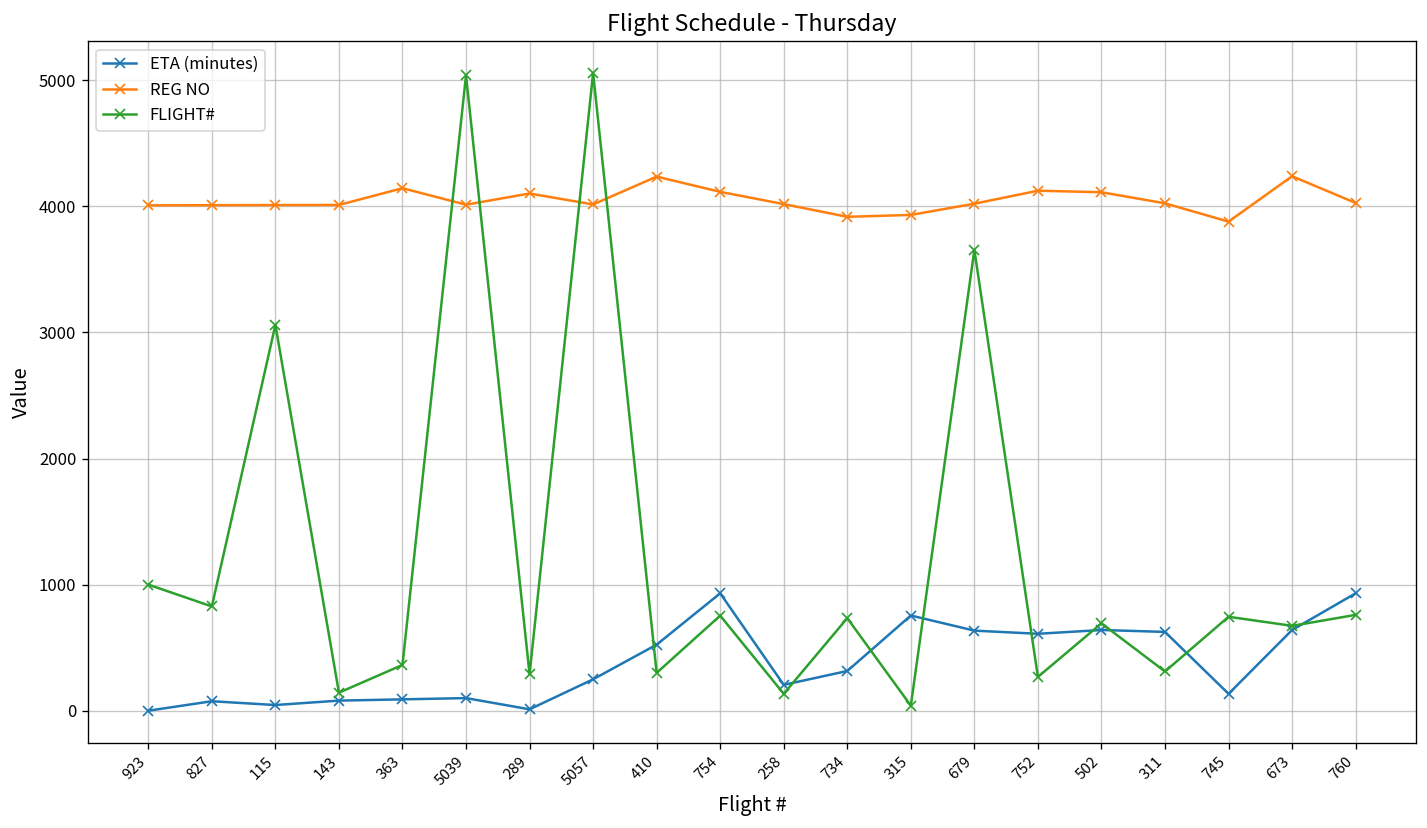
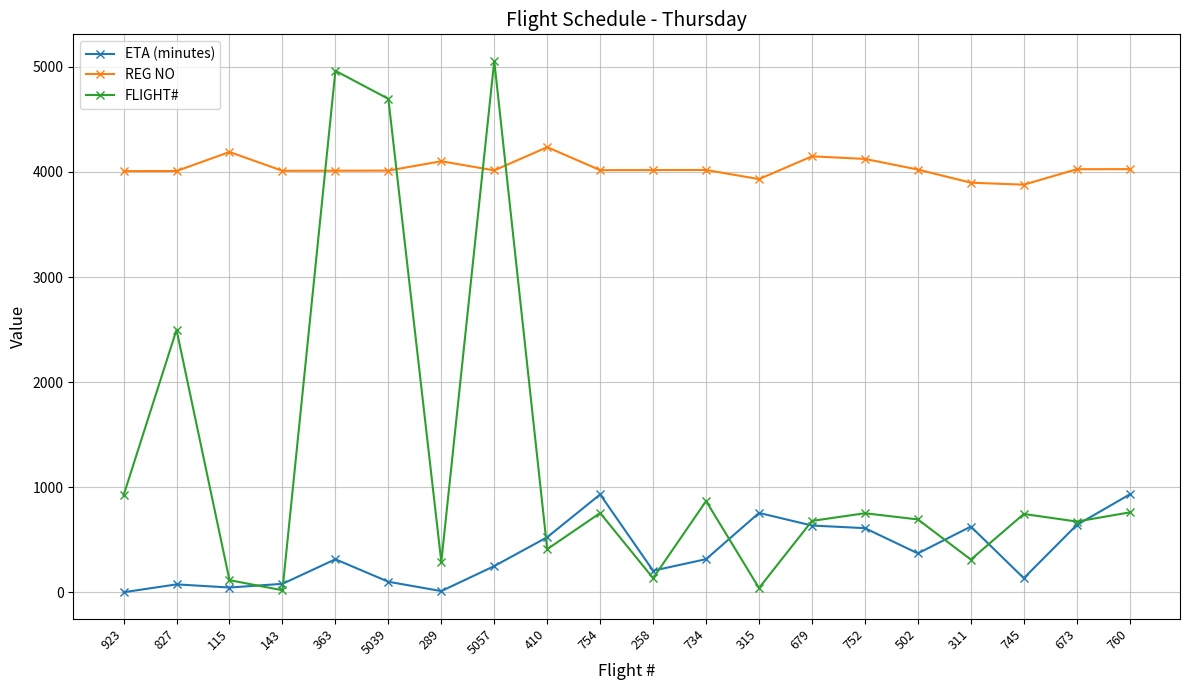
  {
    "ETA (minutes)": {
      "923": 0,
      "827": 80,
      "115": 50,
      "143": 80,
-     "363": 90,
+     "363": 310,
      "5039": 100,
      "289": 10,
      "5057": 250,
      "410": 520,
      "754": 930,
      "258": 210,
      "734": 320,
      "315": 760,
      "679": 640,
      "752": 610,
-     "502": 640,
+     "502": 370,
      "311": 630,
      "745": 130,
      "673": 640,
      "760": 930
    },
    "REG NO": {
      "923": 4010,
      "827": 4010,
-     "115": 4010,
+     "115": 4190,
      "143": 4010,
-     "363": 4140,
+     "363": 4010,
      "5039": 4010,
      "289": 4100,
      "5057": 4020,
      "410": 4240,
-     "754": 4120,
+     "754": 4020,
      "258": 4020,
-     "734": 3920,
+     "734": 4020,
      "315": 3930,
-     "679": 4020,
+     "679": 4150,
      "752": 4120,
-     "502": 4110,
-     "311": 4020,
+     "502": 4020,
+     "311": 3900,
      "745": 3880,
-     "673": 4240,
+     "673": 4030,
      "760": 4030
    },
    "FLIGHT#": {
-     "923": 1000,
-     "827": 830,
-     "115": 3060,
-     "143": 140,
-     "363": 360,
-     "5039": 5040,
+     "923": 920,
+     "827": 2500,
+     "115": 120,
+     "143": 20,
+     "363": 4960,
+     "5039": 4700,
      "289": 290,
      "5057": 5060,
-     "410": 300,
+     "410": 410,
      "754": 750,
      "258": 130,
-     "734": 730,
+     "734": 870,
      "315": 40,
-     "679": 3660,
-     "752": 270,
+     "679": 680,
+     "752": 750,
      "502": 690,
      "311": 310,
      "745": 750,
      "673": 670,
      "760": 760
    }
  }
